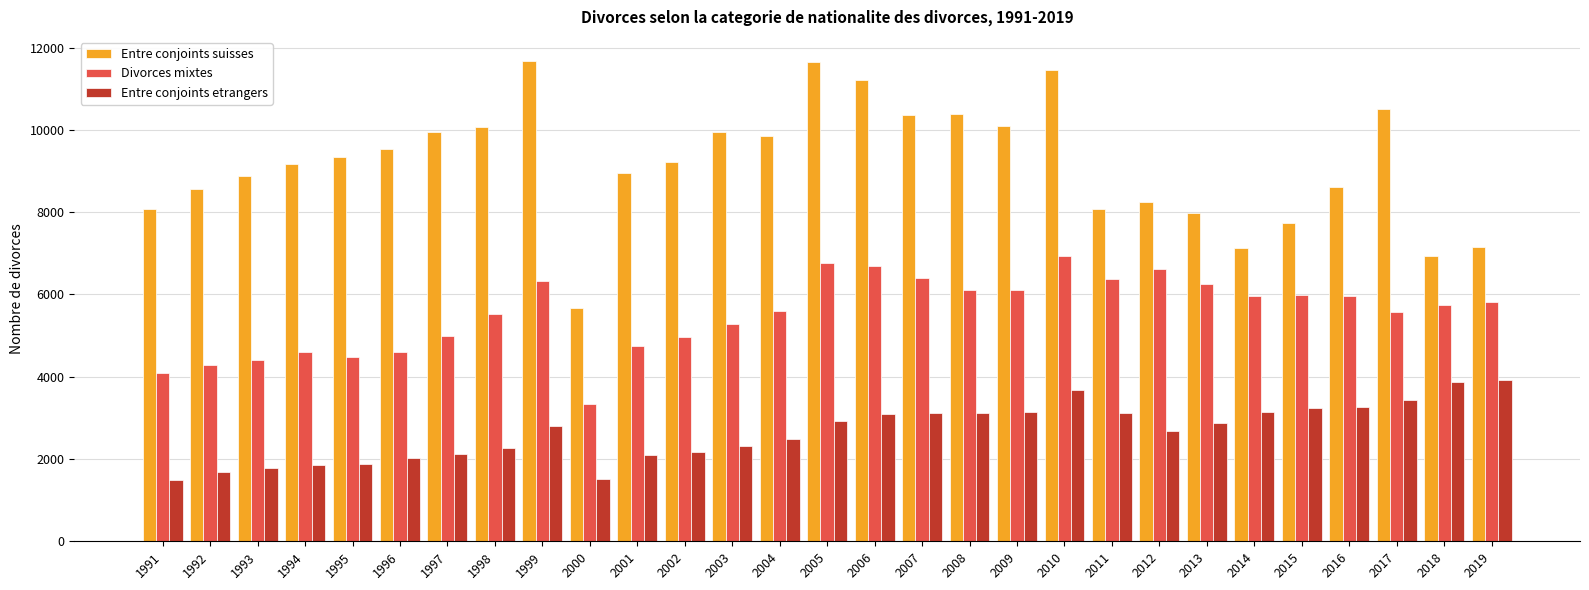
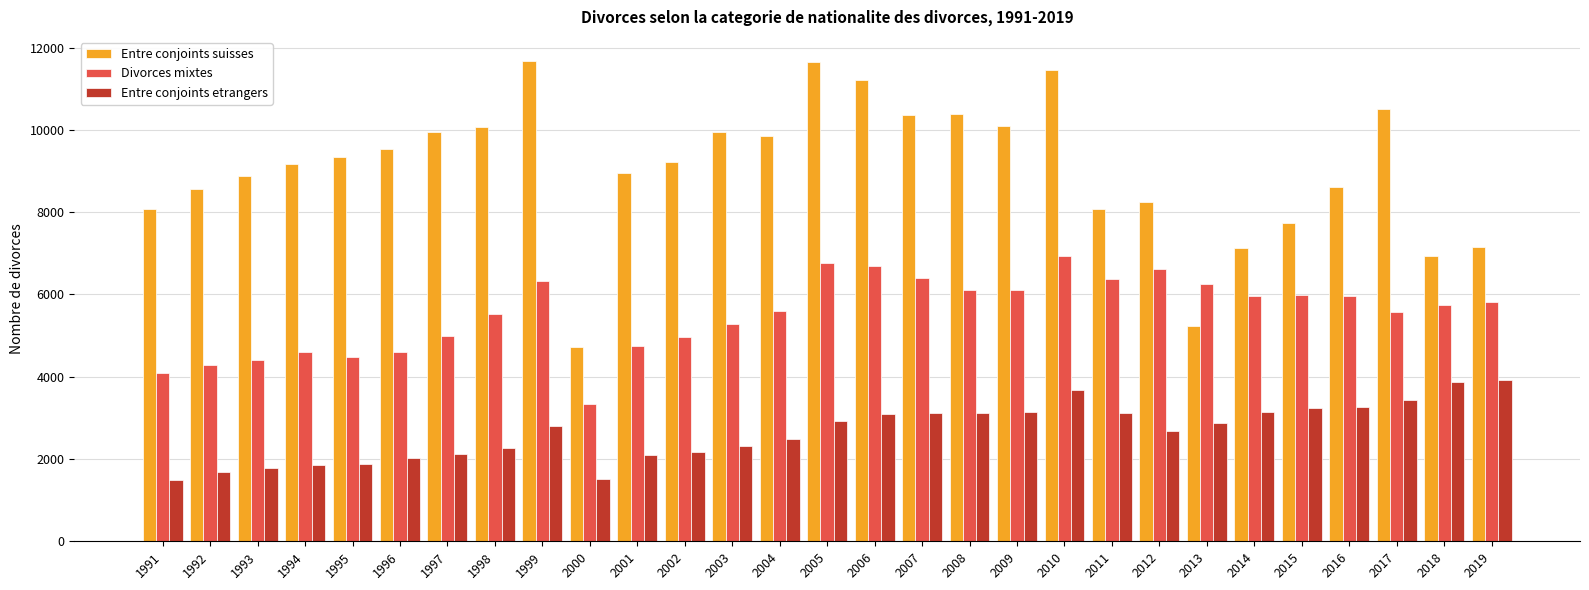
  {
    "Entre conjoints suisses": {
      "1991": 8100,
      "1992": 8600,
      "1993": 8900,
      "1994": 9200,
      "1995": 9300,
      "1996": 9500,
      "1997": 10000,
      "1998": 10100,
      "1999": 11700,
-     "2000": 5700,
+     "2000": 4700,
      "2001": 8900,
      "2002": 9200,
      "2003": 9900,
      "2004": 9900,
      "2005": 11600,
      "2006": 11200,
      "2007": 10400,
      "2008": 10400,
      "2009": 10100,
      "2010": 11500,
      "2011": 8100,
      "2012": 8300,
-     "2013": 8000,
+     "2013": 5200,
      "2014": 7100,
      "2015": 7700,
      "2016": 8600,
      "2017": 10500,
      "2018": 6900,
      "2019": 7100
    }
  }
